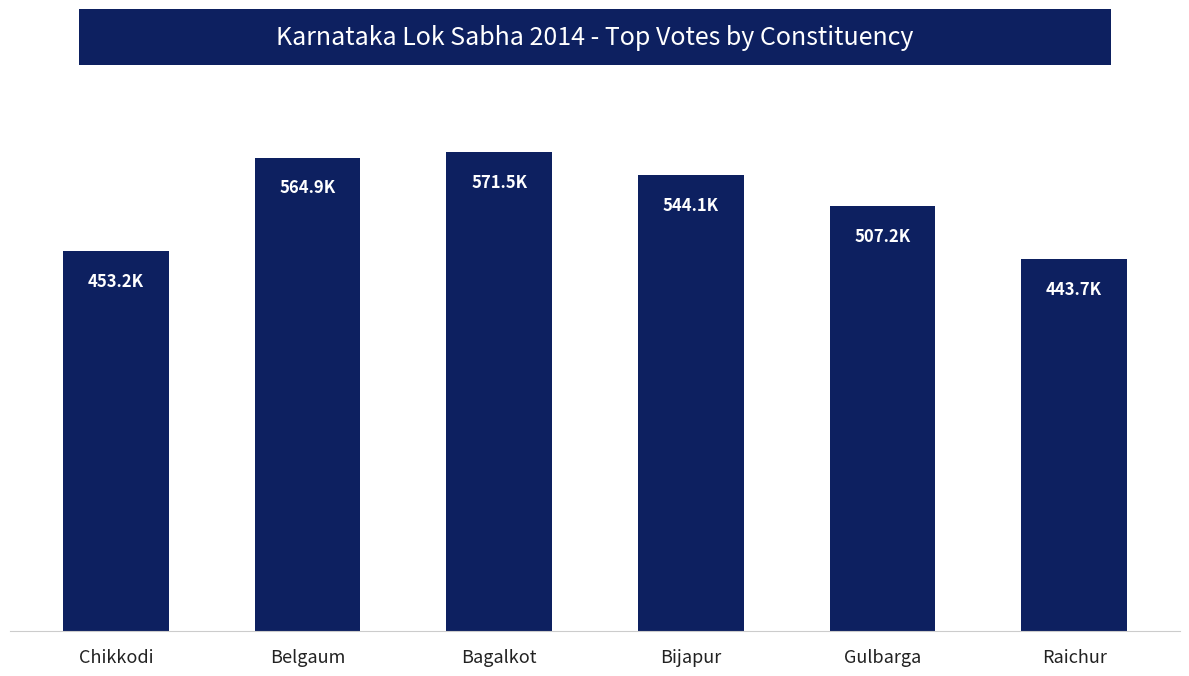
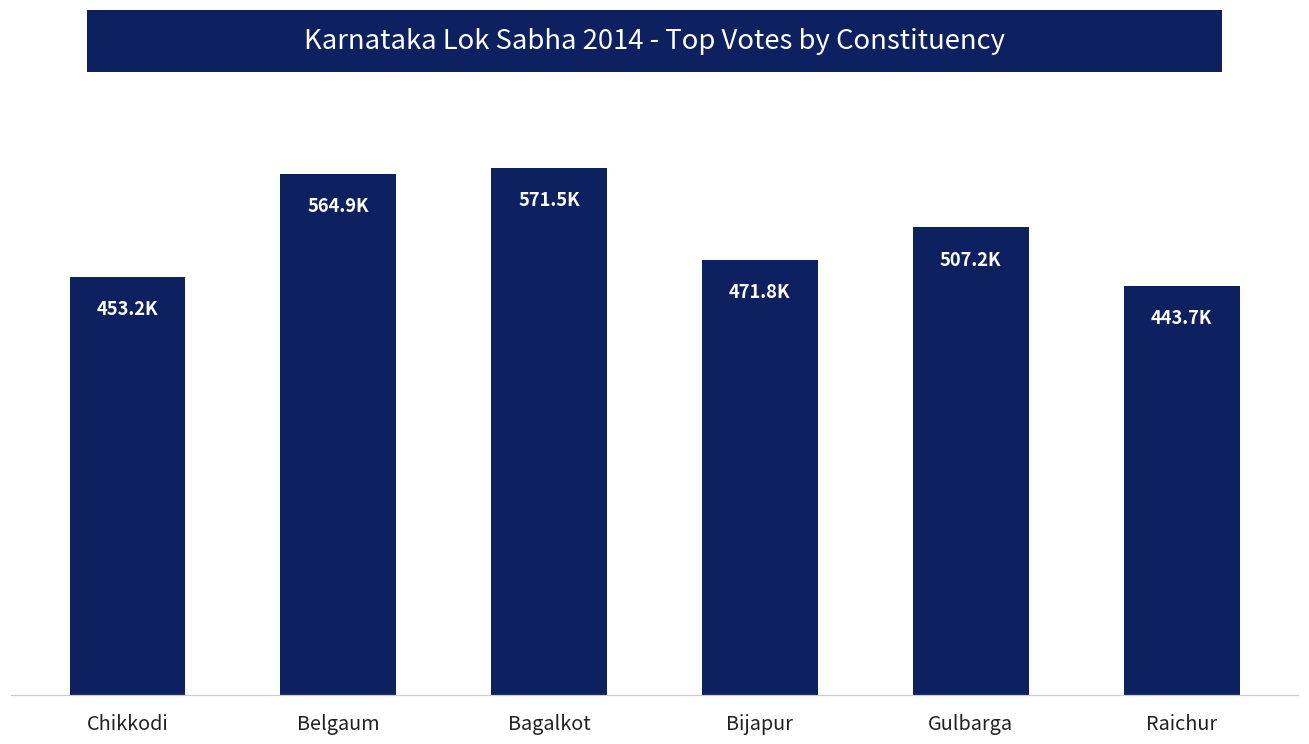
  {
    "Chikkodi": "453.2K",
    "Belgaum": "564.9K",
    "Bagalkot": "571.5K",
-   "Bijapur": "544.1K",
+   "Bijapur": "471.8K",
    "Gulbarga": "507.2K",
    "Raichur": "443.7K"
  }
